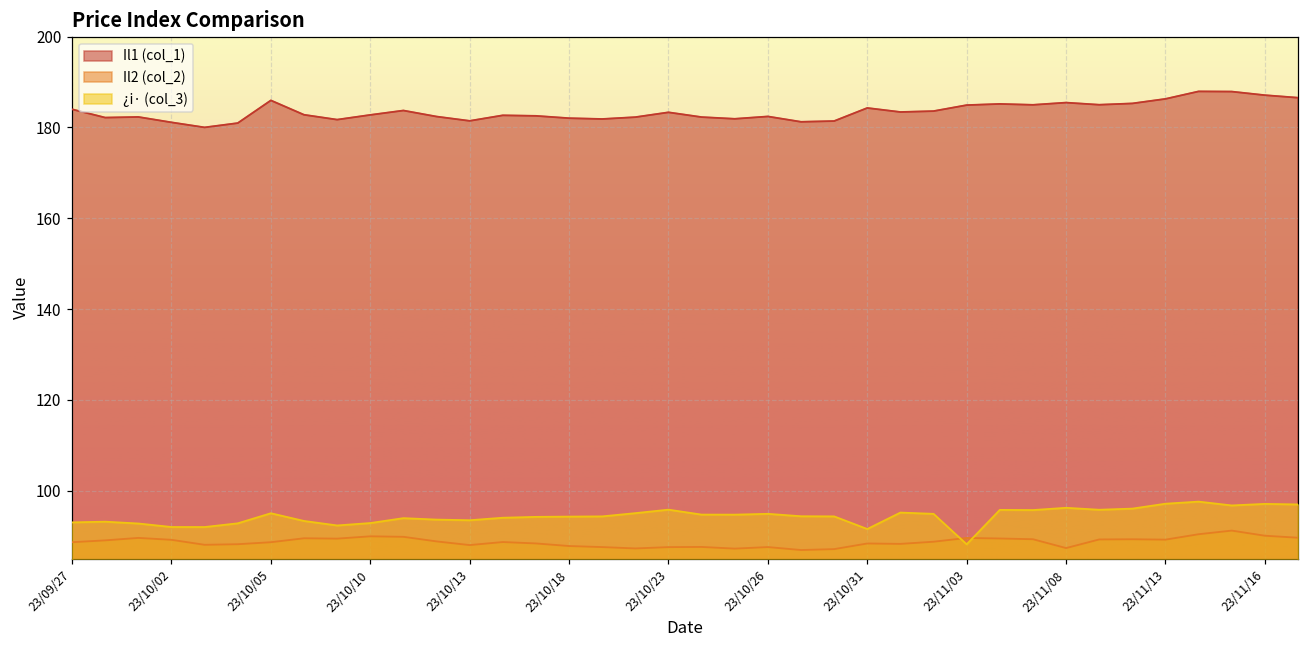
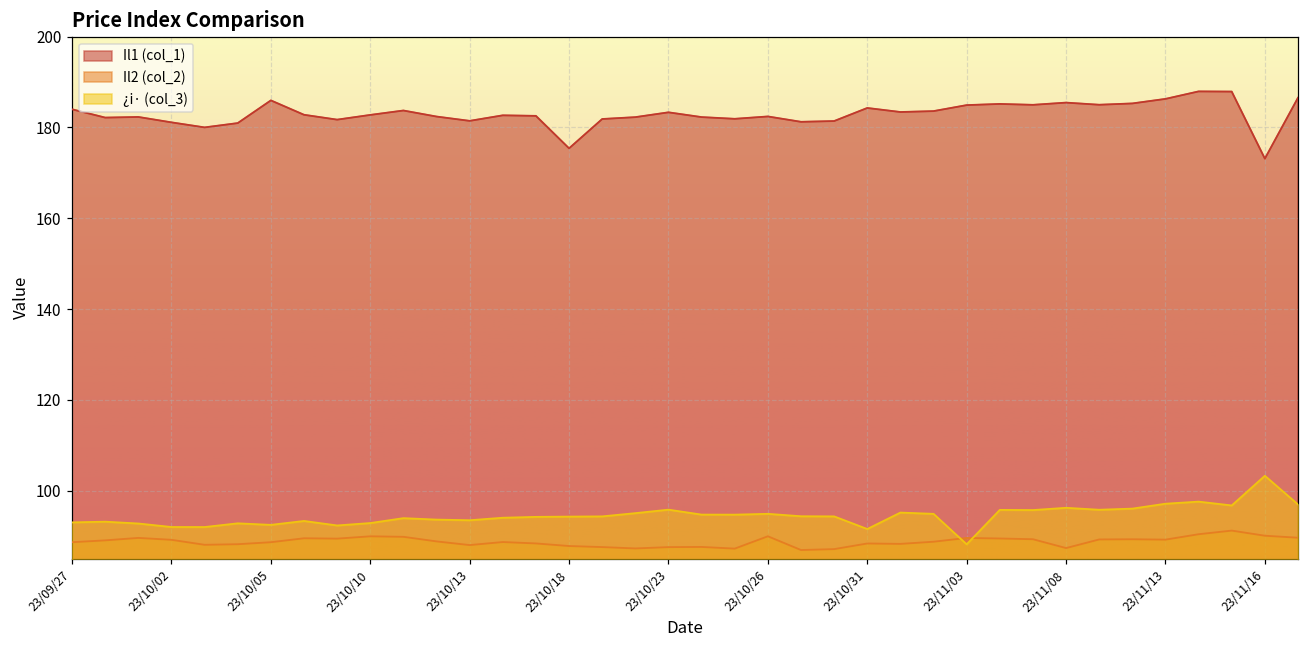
  {
    "Il1 (col_1)": {
      "23/09/27": 184,
      "23/10/02": 181,
      "23/10/05": 186,
      "23/10/10": 183,
      "23/10/13": 181,
-     "23/10/18": 182,
+     "23/10/18": 175,
      "23/10/23": 183,
      "23/10/26": 182,
      "23/10/31": 184,
      "23/11/03": 185,
      "23/11/08": 185,
      "23/11/13": 186,
-     "23/11/16": 187
+     "23/11/16": 173
    },
    "Il2 (col_2)": {
      "23/09/27": 89,
      "23/10/02": 89,
      "23/10/05": 89,
      "23/10/10": 90,
      "23/10/13": 88,
      "23/10/18": 88,
      "23/10/23": 88,
-     "23/10/26": 88,
+     "23/10/26": 90,
      "23/10/31": 88,
      "23/11/03": 90,
      "23/11/08": 87,
      "23/11/13": 89,
      "23/11/16": 90
    },
    "¿i· (col_3)": {
      "23/09/27": 93,
      "23/10/02": 92,
-     "23/10/05": 95,
+     "23/10/05": 92,
      "23/10/10": 93,
      "23/10/13": 93,
      "23/10/18": 94,
      "23/10/23": 96,
      "23/10/26": 95,
      "23/10/31": 92,
      "23/11/03": 88,
      "23/11/08": 96,
      "23/11/13": 97,
-     "23/11/16": 97
+     "23/11/16": 103
    }
  }
